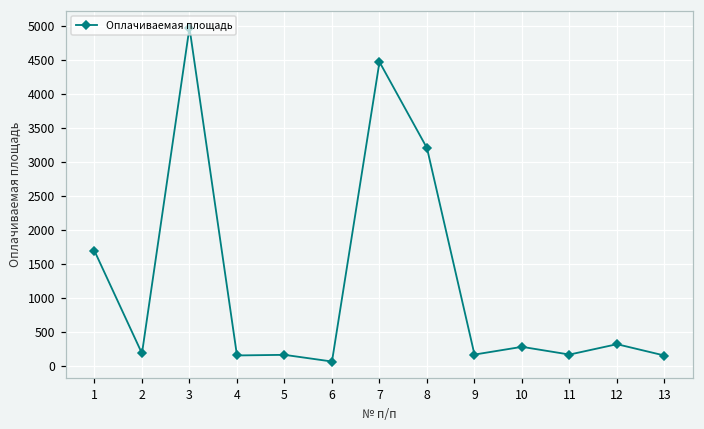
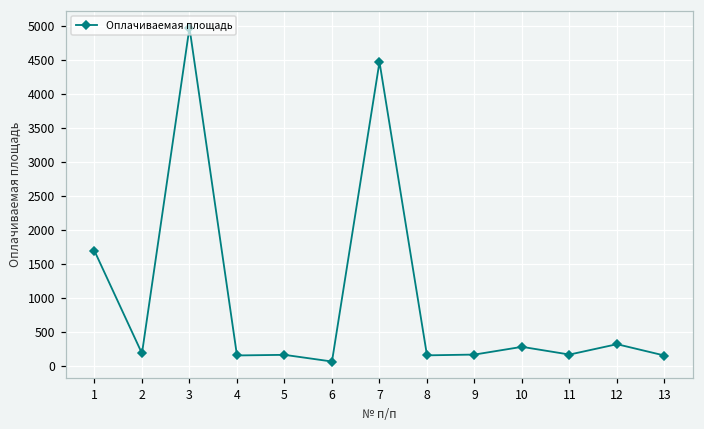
  {
    "1": 1700,
    "2": 200,
    "4": 200,
    "5": 200,
    "6": 100,
    "7": 4500,
-   "8": 3200,
+   "8": 200,
    "9": 200,
    "10": 300,
    "11": 200,
    "12": 300,
    "13": 200
  }
